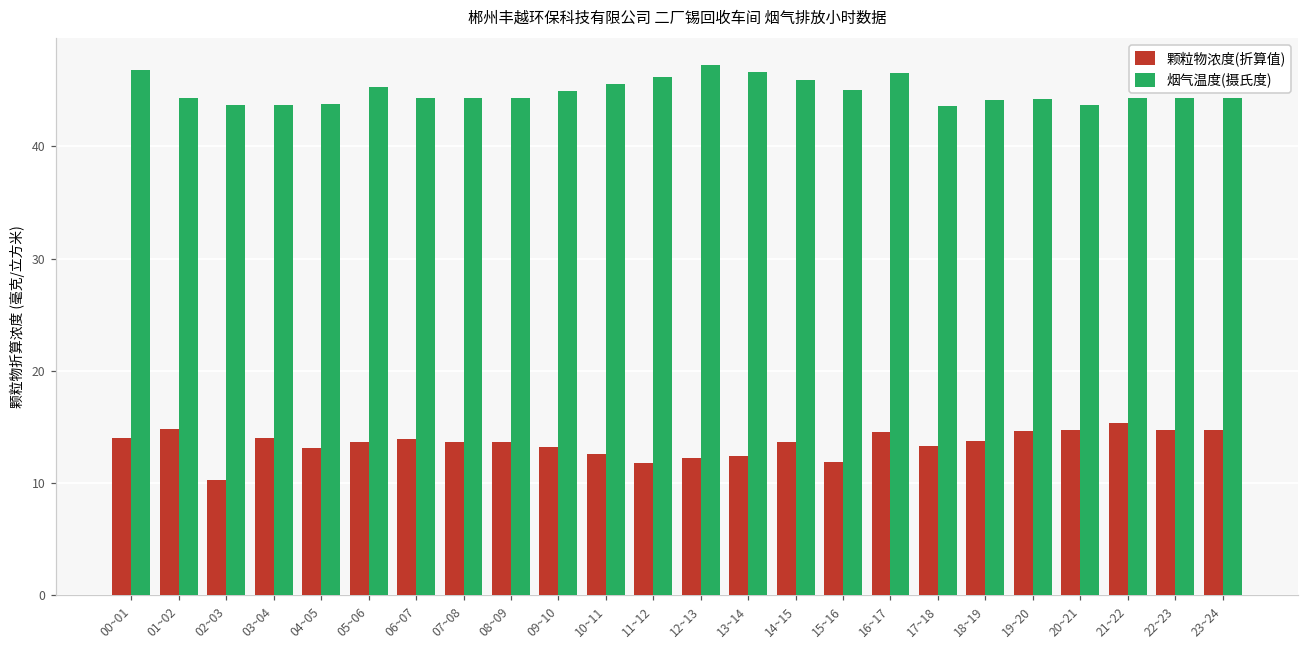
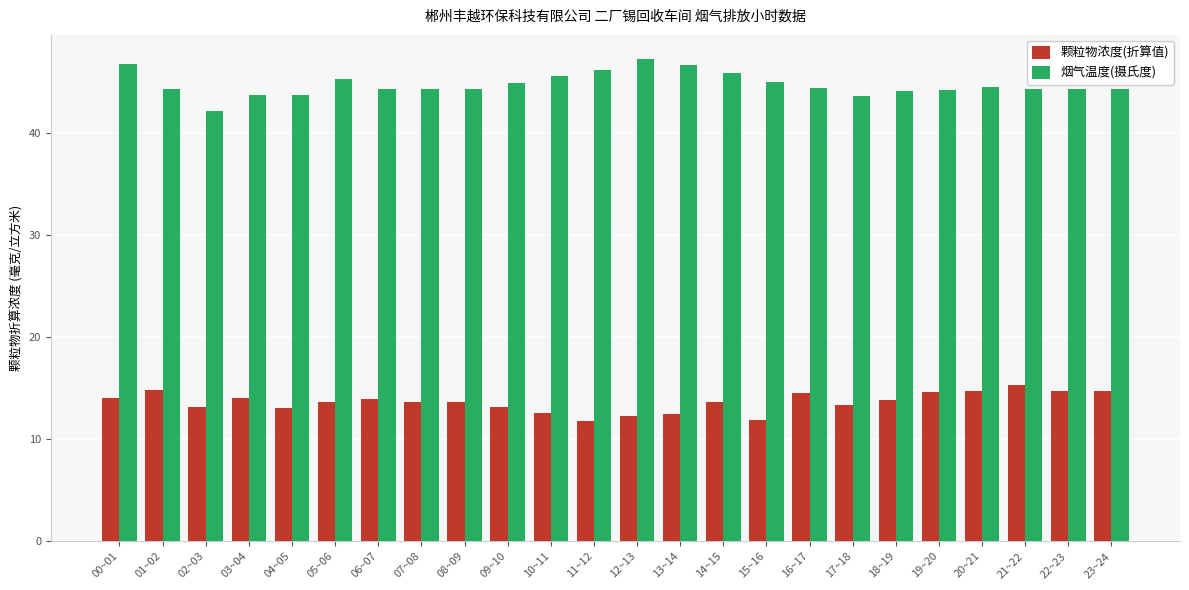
  {
    "颗粒物浓度(折算值)": {
      "00~01": 14.0,
      "01~02": 14.8,
-     "02~03": 10.3,
+     "02~03": 13.2,
      "03~04": 14.0,
      "04~05": 13.1,
      "05~06": 13.7,
      "06~07": 13.9,
      "07~08": 13.7,
      "08~09": 13.7,
      "09~10": 13.2,
      "10~11": 12.6,
      "11~12": 11.8,
      "12~13": 12.3,
      "13~14": 12.5,
      "14~15": 13.7,
      "15~16": 11.9,
      "16~17": 14.6,
      "17~18": 13.3,
      "18~19": 13.8,
      "19~20": 14.6,
      "20~21": 14.7,
      "21~22": 15.4,
      "22~23": 14.7,
      "23~24": 14.8
    },
    "烟气温度(摄氏度)": {
      "00~01": 46.8,
      "01~02": 44.3,
-     "02~03": 43.7,
+     "02~03": 42.2,
      "03~04": 43.7,
      "04~05": 43.8,
      "05~06": 45.3,
      "06~07": 44.3,
      "07~08": 44.3,
      "08~09": 44.3,
      "09~10": 44.9,
      "10~11": 45.6,
      "11~12": 46.2,
      "12~13": 47.3,
      "13~14": 46.7,
      "14~15": 45.9,
      "15~16": 45.0,
-     "16~17": 46.6,
+     "16~17": 44.4,
      "17~18": 43.6,
      "18~19": 44.1,
      "19~20": 44.3,
-     "20~21": 43.7,
+     "20~21": 44.5,
      "21~22": 44.3,
      "22~23": 44.3,
      "23~24": 44.3
    }
  }
